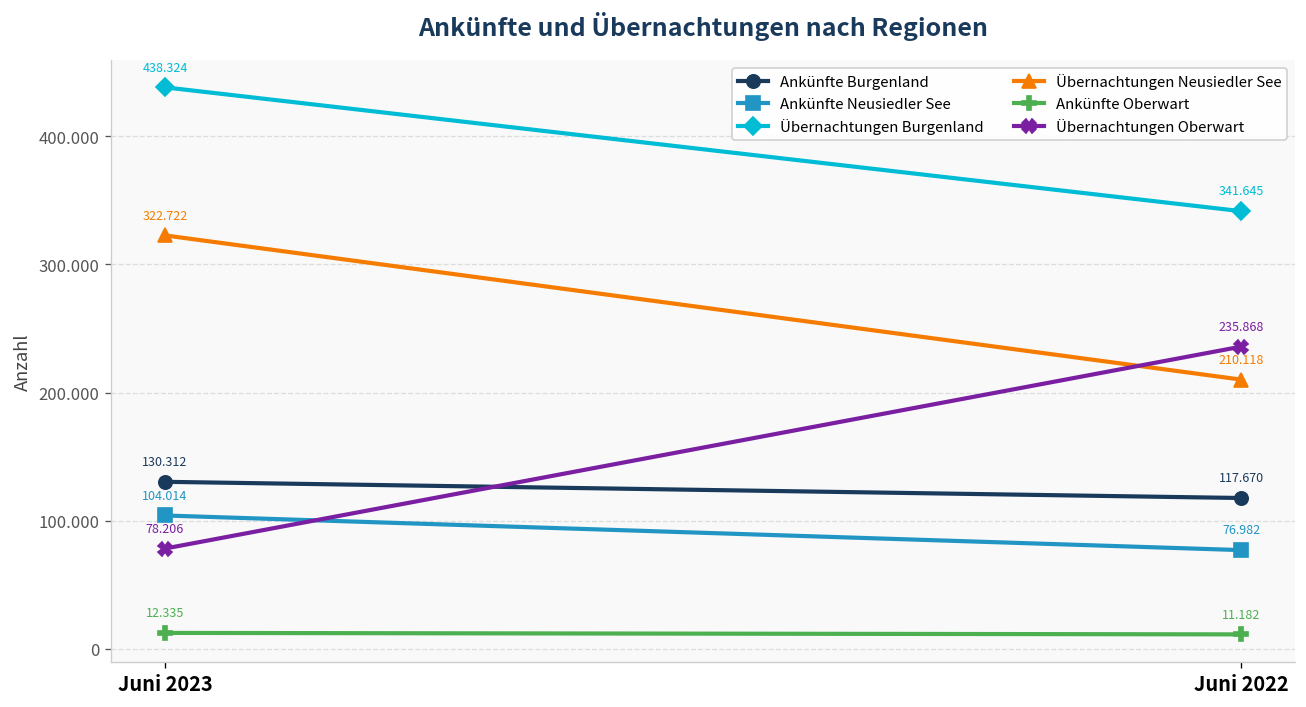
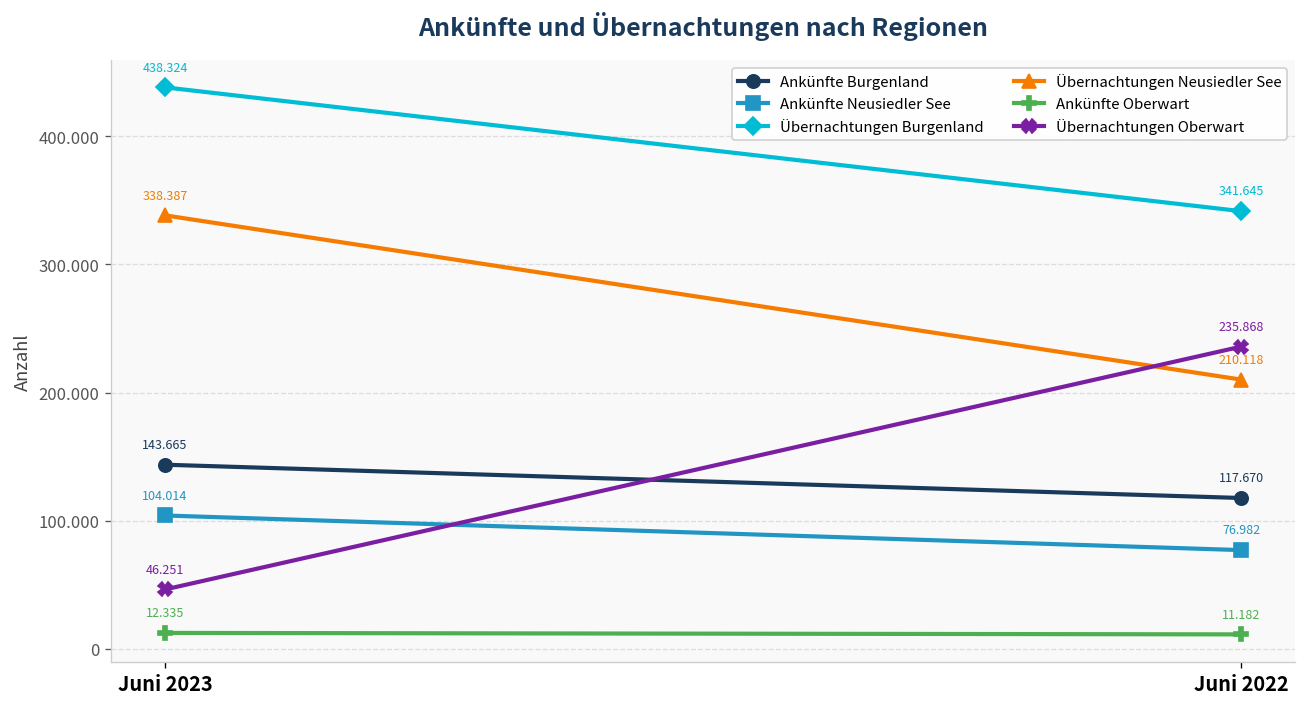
  {
    "Ankünfte Burgenland": {
-     "Juni 2023": 130.312
+     "Juni 2023": 143.665
    },
    "Übernachtungen Neusiedler See": {
-     "Juni 2023": 322.722
+     "Juni 2023": 338.387
    },
    "Übernachtungen Oberwart": {
-     "Juni 2023": 78.206
+     "Juni 2023": 46.251
    }
  }
